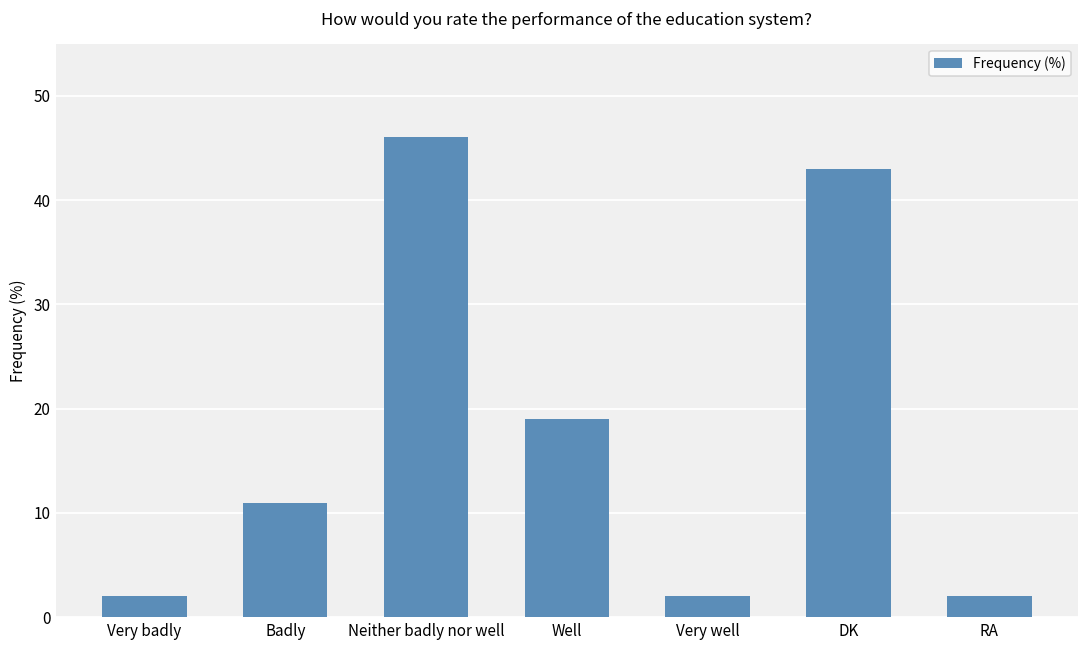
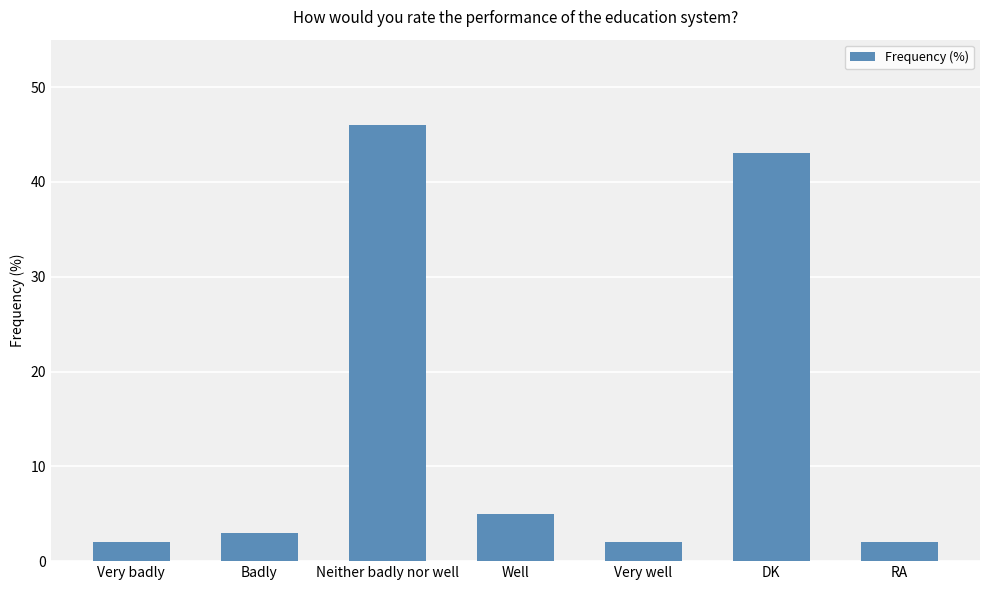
  {
    "Very badly": 2,
-   "Badly": 11,
+   "Badly": 3,
    "Neither badly nor well": 46,
-   "Well": 19,
+   "Well": 5,
    "Very well": 2,
    "DK": 43,
    "RA": 2
  }
